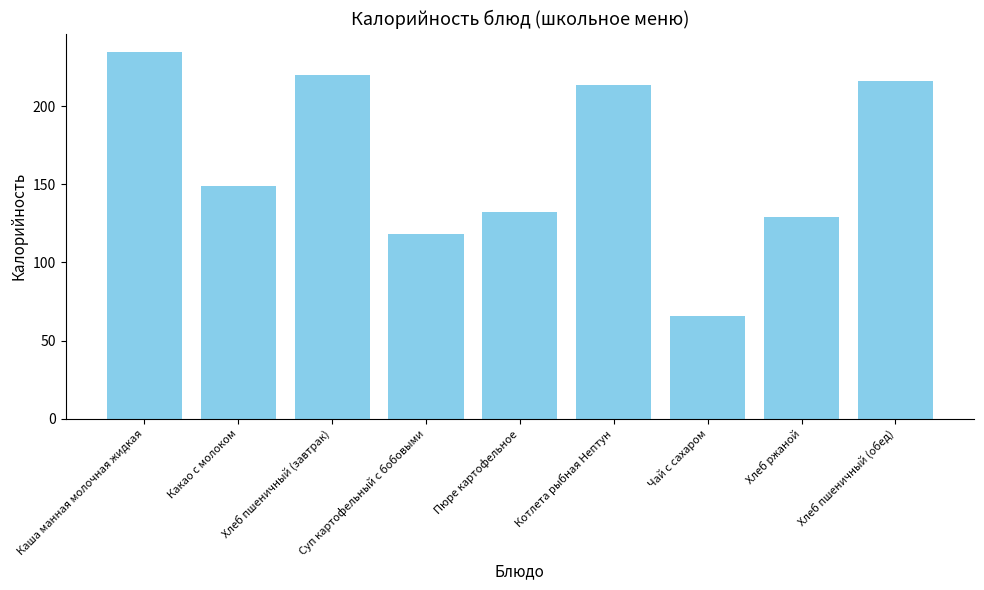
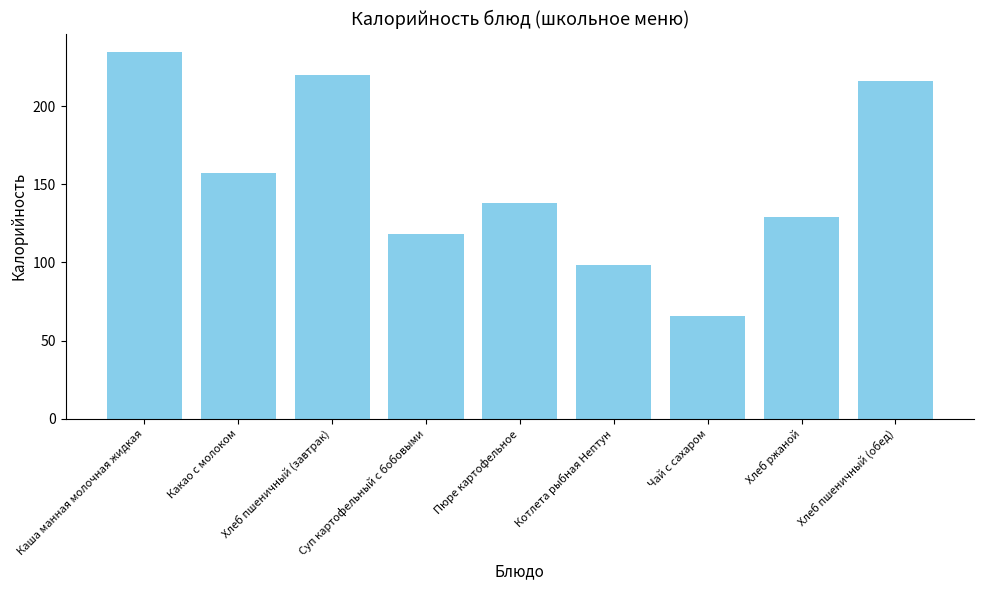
  {
    "Каша манная молочная жидкая": 235,
-   "Какао с молоком": 149,
+   "Какао с молоком": 157,
    "Хлеб пшеничный (завтрак)": 220,
    "Суп картофельный с бобовыми": 118,
-   "Пюре картофельное": 132,
-   "Котлета рыбная Нептун": 213,
+   "Пюре картофельное": 138,
+   "Котлета рыбная Нептун": 99,
    "Чай с сахаром": 66,
    "Хлеб ржаной": 129,
    "Хлеб пшеничный (обед)": 216
  }
